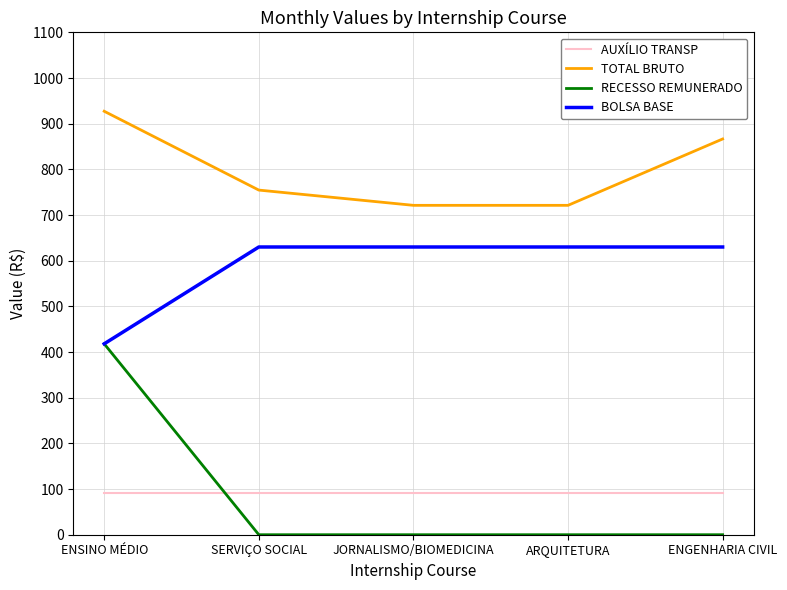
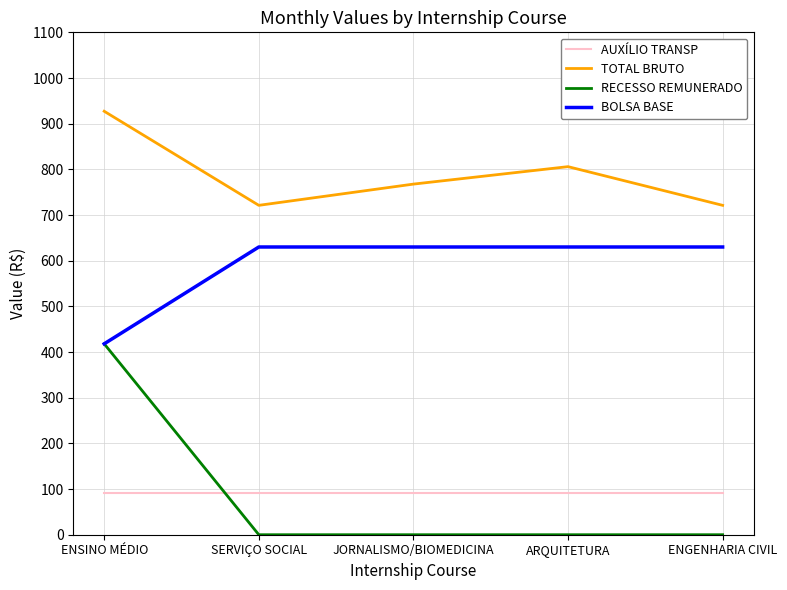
  {
    "AUXÍLIO TRANSP": {
      "ENSINO MÉDIO": 90,
      "SERVIÇO SOCIAL": 90,
      "JORNALISMO/BIOMEDICINA": 90,
      "ARQUITETURA": 90,
      "ENGENHARIA CIVIL": 90
    },
    "TOTAL BRUTO": {
      "ENSINO MÉDIO": 930,
-     "SERVIÇO SOCIAL": 750,
-     "JORNALISMO/BIOMEDICINA": 720,
-     "ARQUITETURA": 720,
-     "ENGENHARIA CIVIL": 870
+     "SERVIÇO SOCIAL": 720,
+     "JORNALISMO/BIOMEDICINA": 770,
+     "ARQUITETURA": 810,
+     "ENGENHARIA CIVIL": 720
    },
    "RECESSO REMUNERADO": {
      "SERVIÇO SOCIAL": 0,
      "JORNALISMO/BIOMEDICINA": 0,
      "ARQUITETURA": 0,
      "ENGENHARIA CIVIL": 0
    },
    "BOLSA BASE": {
      "SERVIÇO SOCIAL": 630,
      "JORNALISMO/BIOMEDICINA": 630,
      "ARQUITETURA": 630,
      "ENGENHARIA CIVIL": 630
    }
  }
